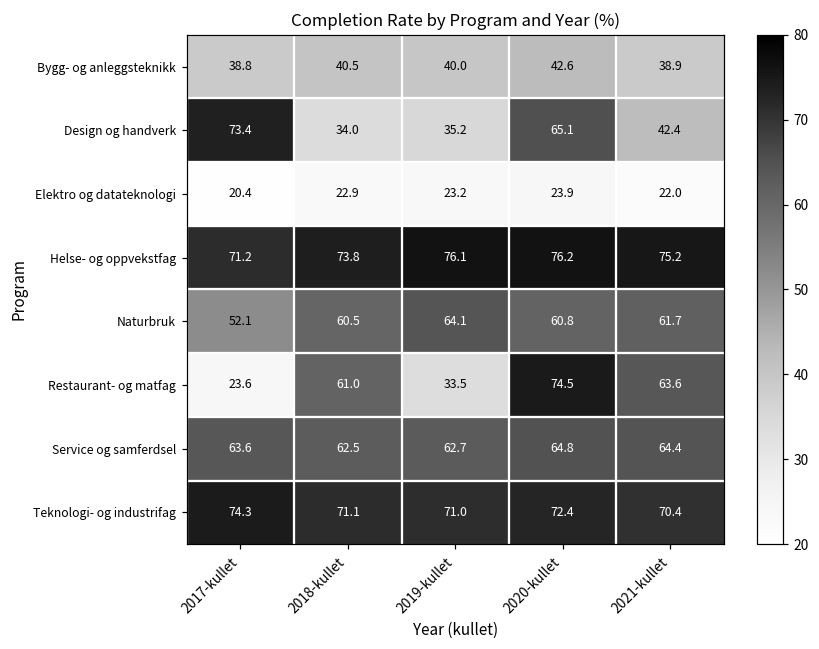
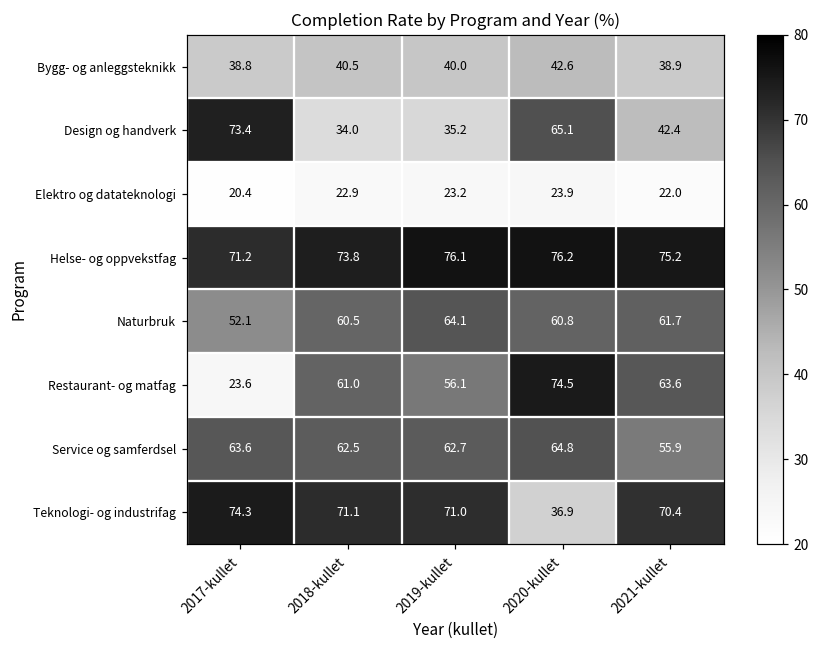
  {
    "Bygg- og anleggsteknikk": {
      "2017-kullet": 38.8,
      "2018-kullet": 40.5,
      "2019-kullet": 40.0,
      "2020-kullet": 42.6,
      "2021-kullet": 38.9
    },
    "Design og handverk": {
      "2017-kullet": 73.4,
      "2018-kullet": 34.0,
      "2019-kullet": 35.2,
      "2020-kullet": 65.1,
      "2021-kullet": 42.4
    },
    "Elektro og datateknologi": {
      "2017-kullet": 20.4,
      "2018-kullet": 22.9,
      "2019-kullet": 23.2,
      "2020-kullet": 23.9,
      "2021-kullet": 22.0
    },
    "Helse- og oppvekstfag": {
      "2017-kullet": 71.2,
      "2018-kullet": 73.8,
      "2019-kullet": 76.1,
      "2020-kullet": 76.2,
      "2021-kullet": 75.2
    },
    "Naturbruk": {
      "2017-kullet": 52.1,
      "2018-kullet": 60.5,
      "2019-kullet": 64.1,
      "2020-kullet": 60.8,
      "2021-kullet": 61.7
    },
    "Restaurant- og matfag": {
      "2017-kullet": 23.6,
      "2018-kullet": 61.0,
-     "2019-kullet": 33.5,
+     "2019-kullet": 56.1,
      "2020-kullet": 74.5,
      "2021-kullet": 63.6
    },
    "Service og samferdsel": {
      "2017-kullet": 63.6,
      "2018-kullet": 62.5,
      "2019-kullet": 62.7,
      "2020-kullet": 64.8,
-     "2021-kullet": 64.4
+     "2021-kullet": 55.9
    },
    "Teknologi- og industrifag": {
      "2017-kullet": 74.3,
      "2018-kullet": 71.1,
      "2019-kullet": 71.0,
-     "2020-kullet": 72.4,
+     "2020-kullet": 36.9,
      "2021-kullet": 70.4
    }
  }
